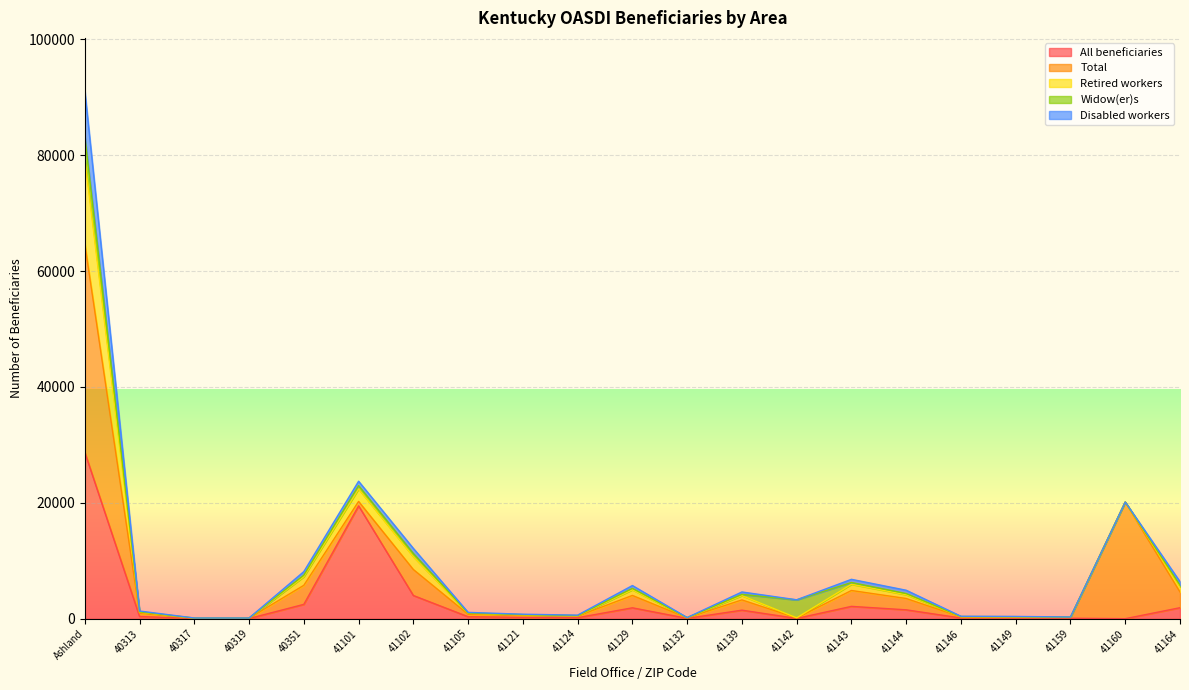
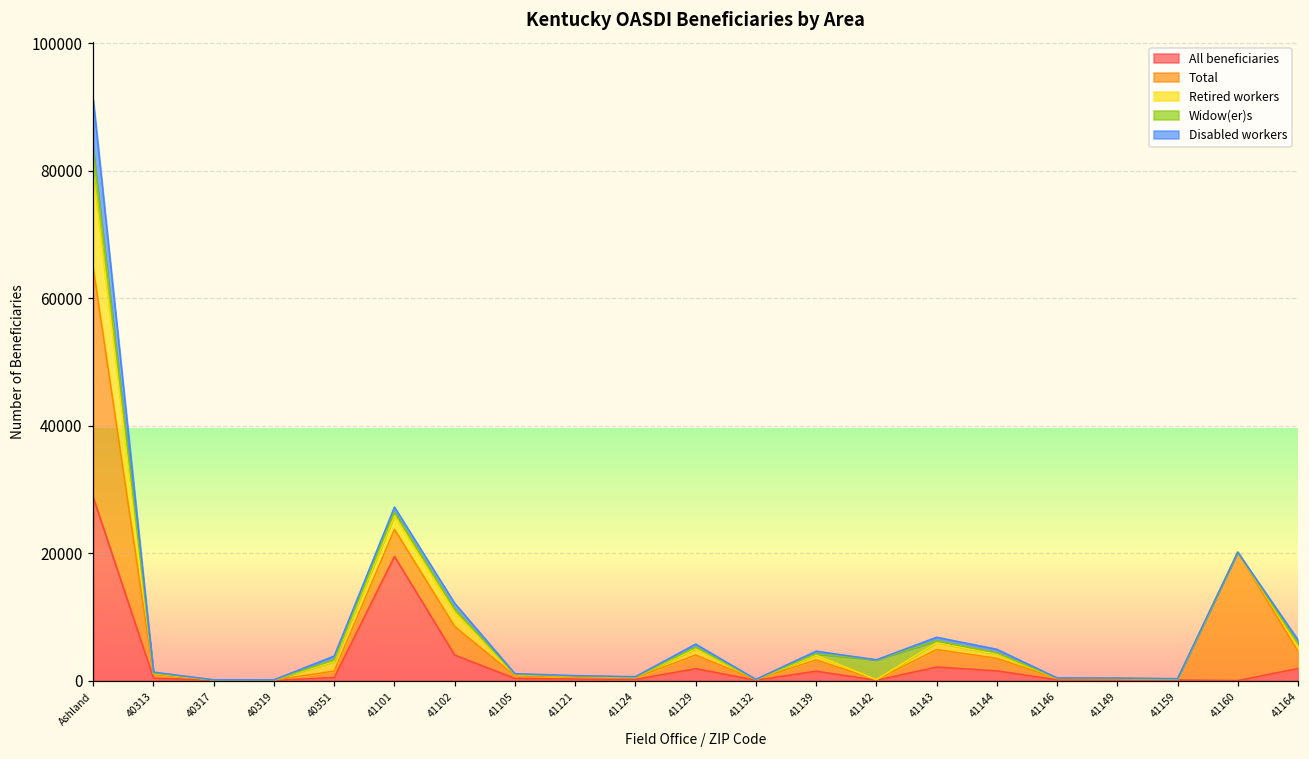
  {
    "All beneficiaries": {
      "Ashland": 29000,
      "40313": 0,
-     "40351": 2000,
+     "40351": 0,
      "41101": 19000,
      "41102": 4000,
      "41129": 2000,
      "41139": 1000,
      "41143": 2000,
      "41144": 2000,
      "41160": 0,
      "41164": 2000
    },
    "Total": {
      "Ashland": 36000,
-     "40351": 3000,
-     "41101": 1000,
+     "40351": 1000,
+     "41101": 4000,
      "41102": 4000,
      "41129": 2000,
      "41139": 2000,
      "41143": 3000,
      "41144": 2000,
      "41164": 3000
    },
    "Retired workers": {
      "Ashland": 15000,
      "41101": 2000,
      "41102": 2000
    },
    "Widow(er)s": {
      "Ashland": 4000,
      "41101": 1000,
      "41102": 1000
    },
    "Disabled workers": {
      "Ashland": 8000,
      "40351": 1000,
      "41101": 1000,
      "41102": 1000,
      "41129": 0,
      "41143": 1000,
      "41144": 1000,
      "41164": 1000
    }
  }
